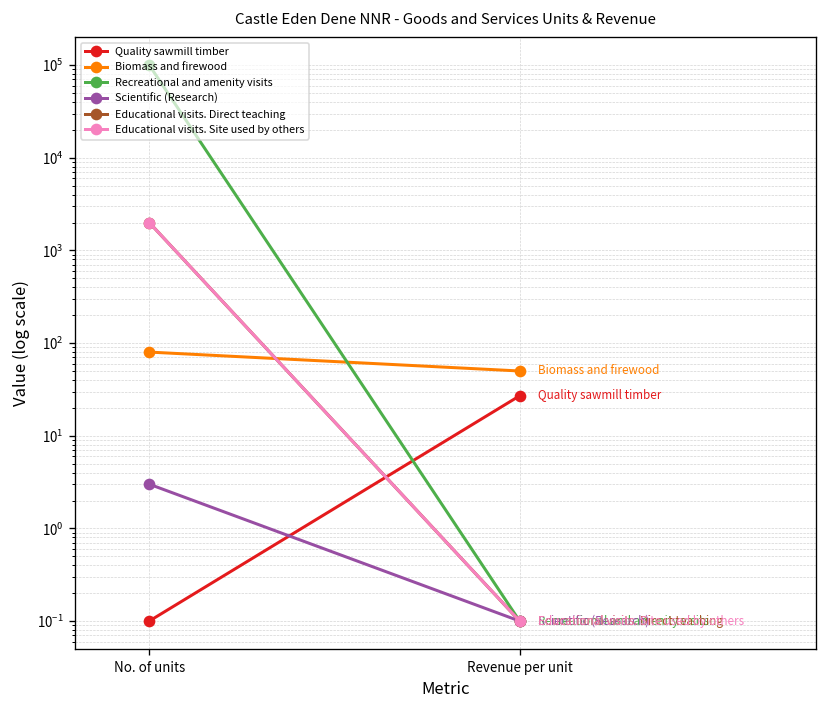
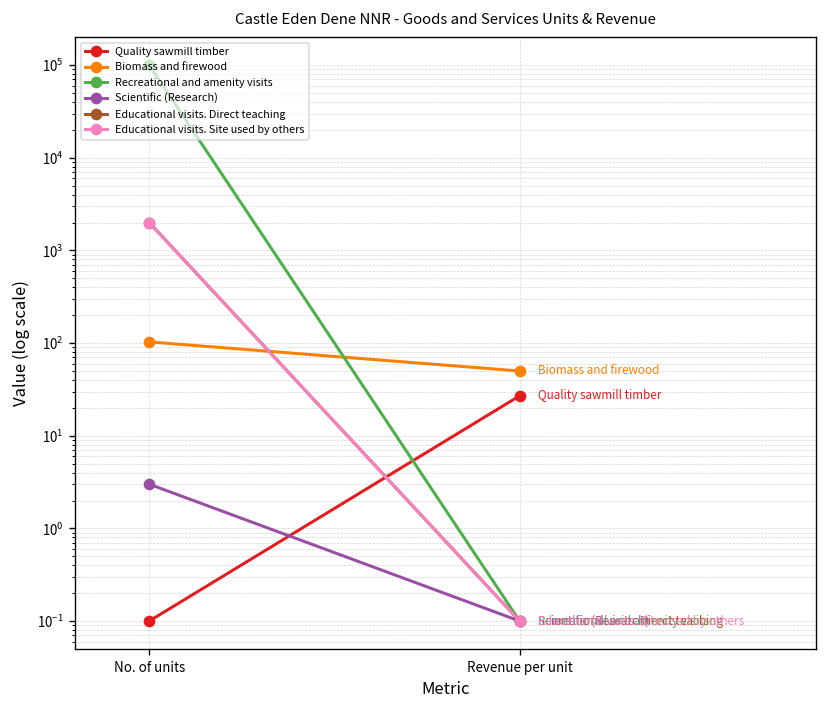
  {
    "Quality sawmill timber": {
      "No. of units": 0.10,
      "Revenue per unit": 27
    },
    "Biomass and firewood": {
-     "No. of units": 80,
+     "No. of units": 100,
      "Revenue per unit": 50
    },
    "Scientific (Research)": {
      "No. of units": 3
    },
    "Educational visits. Site used by others": {
      "No. of units": 2000
    }
  }
